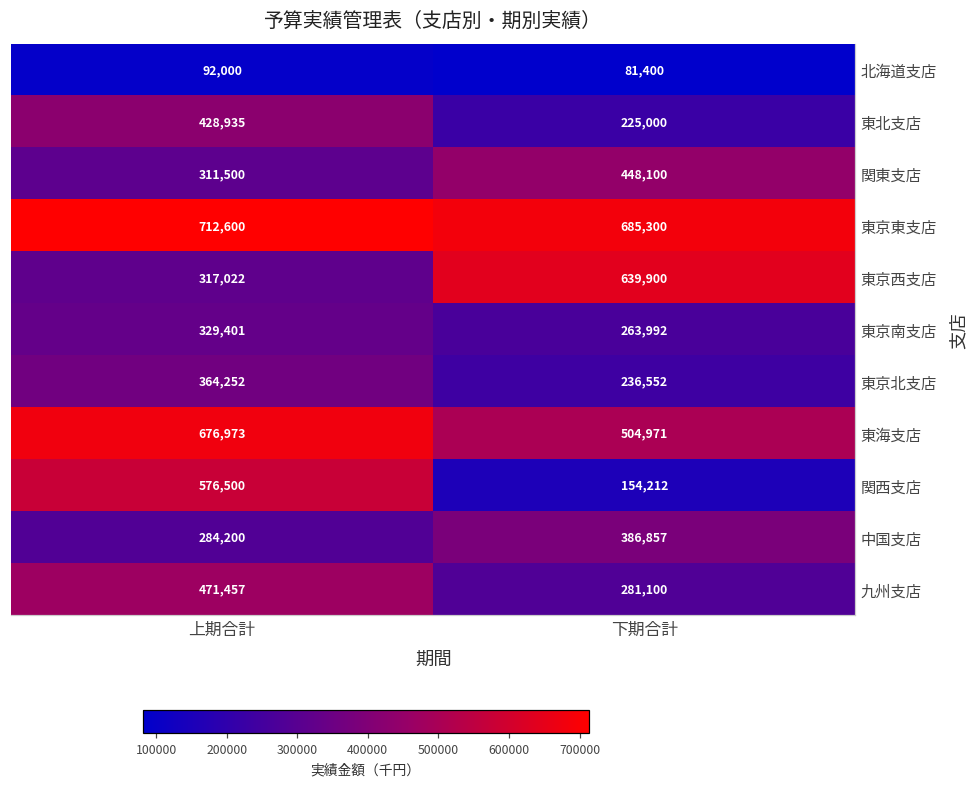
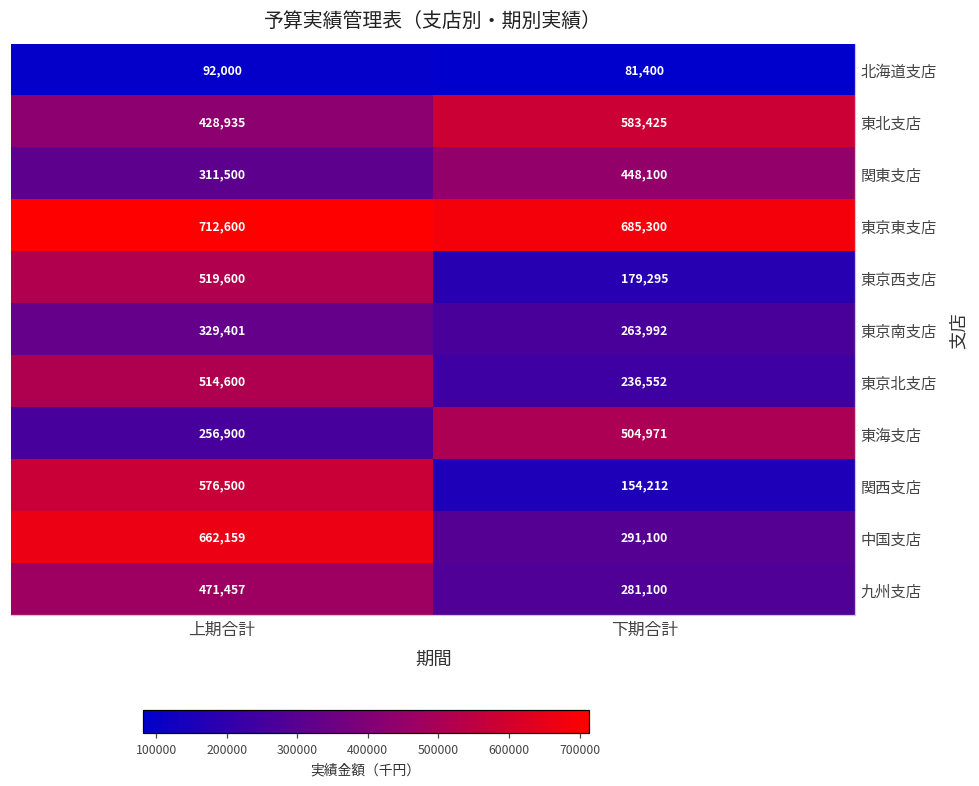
  {
    "北海道支店": {
      "上期合計": "92,000",
      "下期合計": "81,400"
    },
    "東北支店": {
      "上期合計": "428,935",
-     "下期合計": "225,000"
+     "下期合計": "583,425"
    },
    "関東支店": {
      "上期合計": "311,500",
      "下期合計": "448,100"
    },
    "東京東支店": {
      "上期合計": "712,600",
      "下期合計": "685,300"
    },
    "東京西支店": {
-     "上期合計": "317,022",
-     "下期合計": "639,900"
+     "上期合計": "519,600",
+     "下期合計": "179,295"
    },
    "東京南支店": {
      "上期合計": "329,401",
      "下期合計": "263,992"
    },
    "東京北支店": {
-     "上期合計": "364,252",
+     "上期合計": "514,600",
      "下期合計": "236,552"
    },
    "東海支店": {
-     "上期合計": "676,973",
+     "上期合計": "256,900",
      "下期合計": "504,971"
    },
    "関西支店": {
      "上期合計": "576,500",
      "下期合計": "154,212"
    },
    "中国支店": {
-     "上期合計": "284,200",
-     "下期合計": "386,857"
+     "上期合計": "662,159",
+     "下期合計": "291,100"
    },
    "九州支店": {
      "上期合計": "471,457",
      "下期合計": "281,100"
    }
  }
